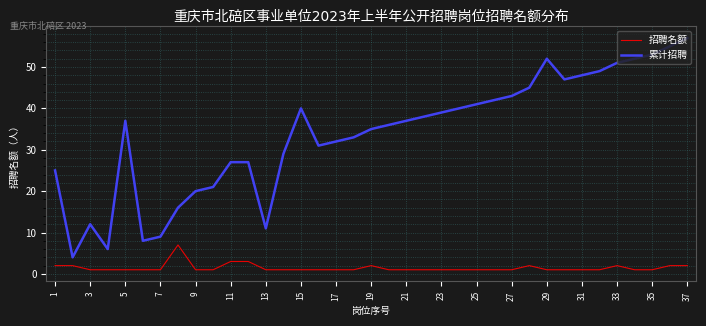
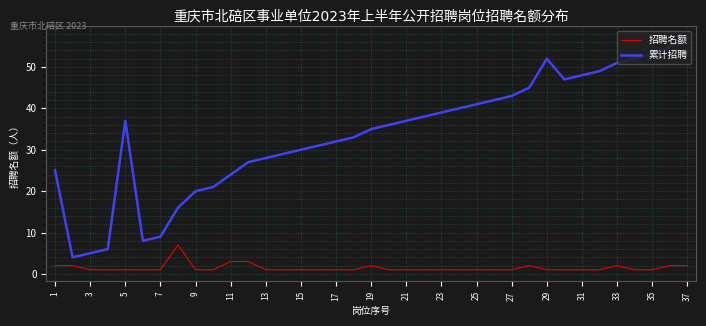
  {
    "招聘名额": {
      "1": 2,
      "3": 1,
      "5": 1,
      "7": 1,
      "9": 1,
      "11": 3,
      "13": 1,
      "15": 1,
      "17": 1,
      "19": 2,
      "21": 1,
      "23": 1,
      "25": 1,
      "27": 1,
      "29": 1,
      "31": 1,
      "33": 2,
      "35": 1,
      "37": 2
    },
    "累计招聘": {
      "1": 25,
-     "3": 12,
+     "3": 5,
      "5": 37,
      "7": 9,
      "9": 20,
-     "11": 27,
-     "13": 11,
-     "15": 40,
+     "11": 24,
+     "13": 28,
+     "15": 30,
      "17": 32,
      "19": 35,
      "21": 37,
      "23": 39,
      "25": 41,
      "27": 43,
      "29": 52,
      "31": 48,
      "33": 51
    }
  }
